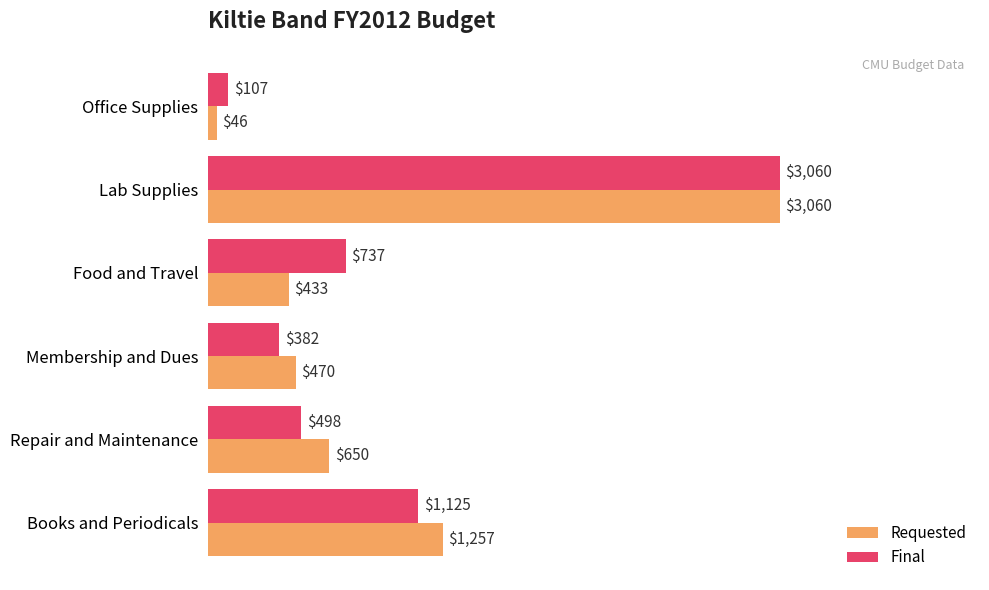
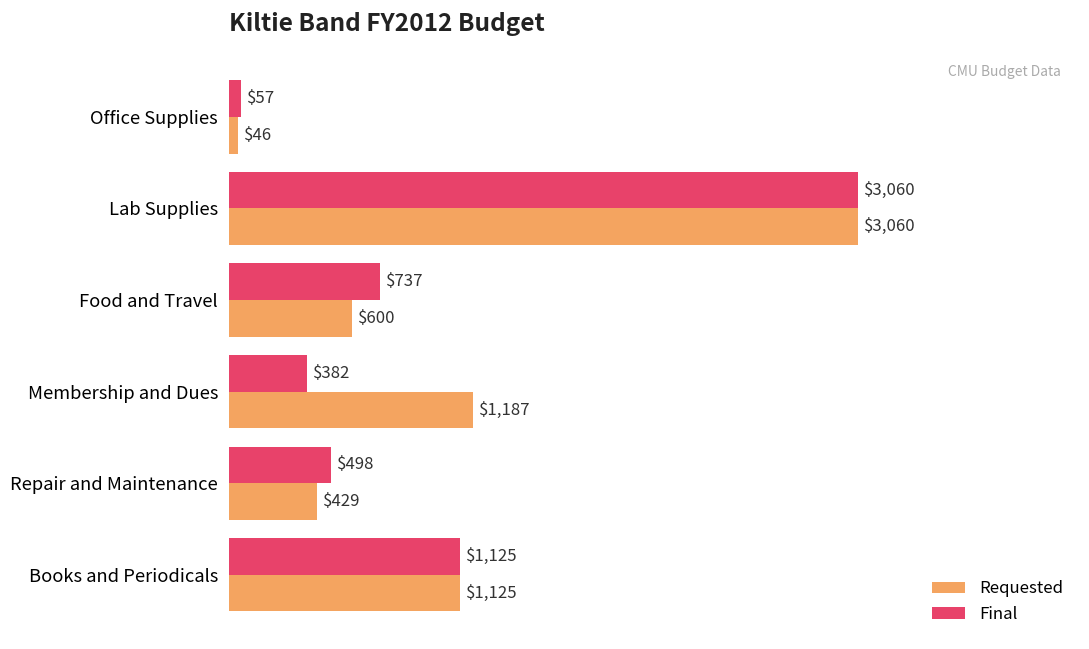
  {
    "Requested": {
      "Office Supplies": "$46",
      "Lab Supplies": "$3,060",
-     "Food and Travel": "$433",
-     "Membership and Dues": "$470",
-     "Repair and Maintenance": "$650",
-     "Books and Periodicals": "$1,257"
+     "Food and Travel": "$600",
+     "Membership and Dues": "$1,187",
+     "Repair and Maintenance": "$429",
+     "Books and Periodicals": "$1,125"
    },
    "Final": {
-     "Office Supplies": "$107",
+     "Office Supplies": "$57",
      "Lab Supplies": "$3,060",
      "Food and Travel": "$737",
      "Membership and Dues": "$382",
      "Repair and Maintenance": "$498",
      "Books and Periodicals": "$1,125"
    }
  }
